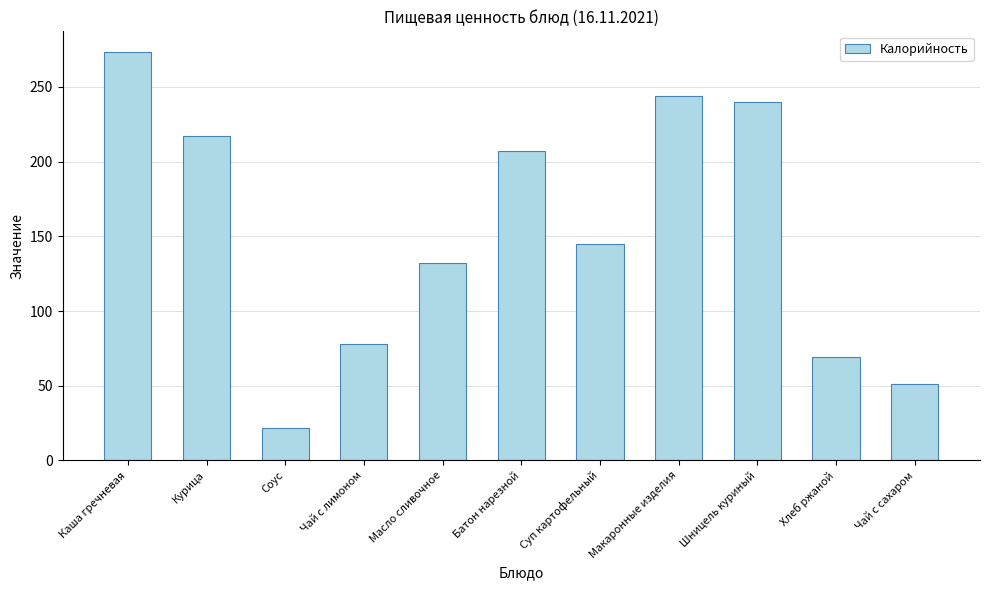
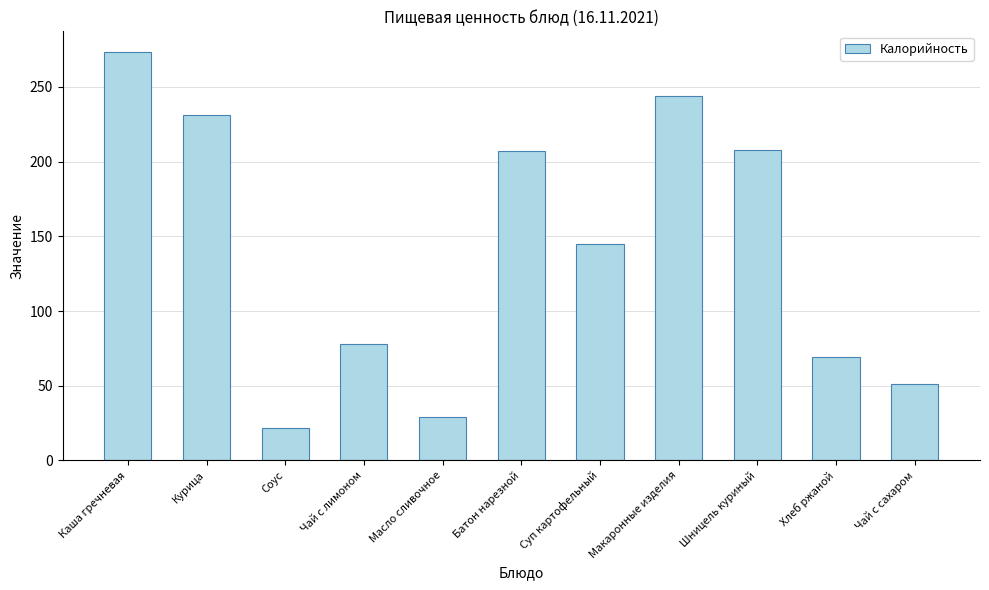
  {
    "Каша гречневая": 274,
-   "Курица": 218,
+   "Курица": 231,
    "Соус": 22,
    "Чай с лимоном": 78,
-   "Масло сливочное": 132,
+   "Масло сливочное": 29,
    "Батон нарезной": 207,
    "Суп картофельный": 145,
    "Макаронные изделия": 244,
-   "Шницель куриный": 240,
+   "Шницель куриный": 208,
    "Хлеб ржаной": 69,
    "Чай с сахаром": 51
  }
